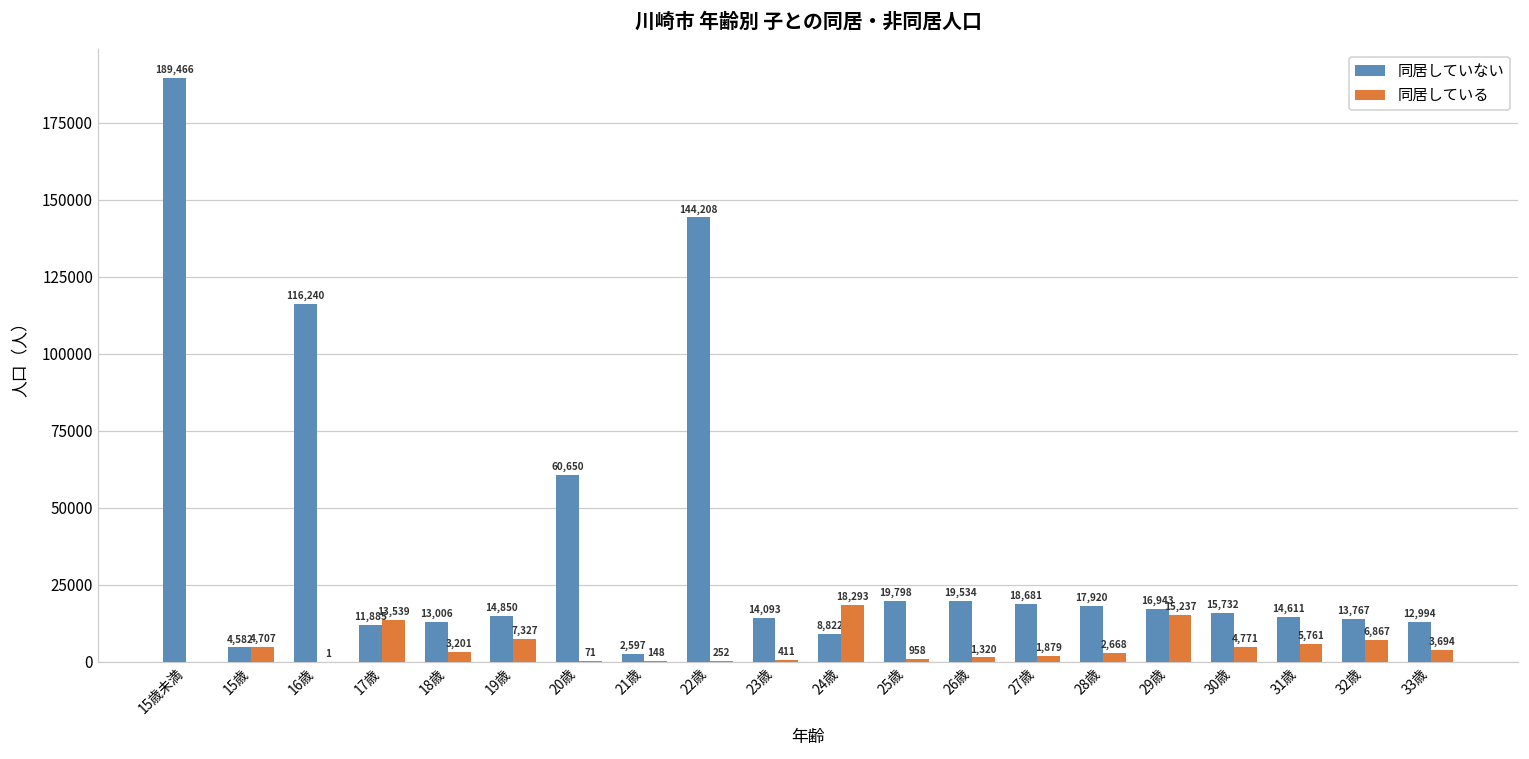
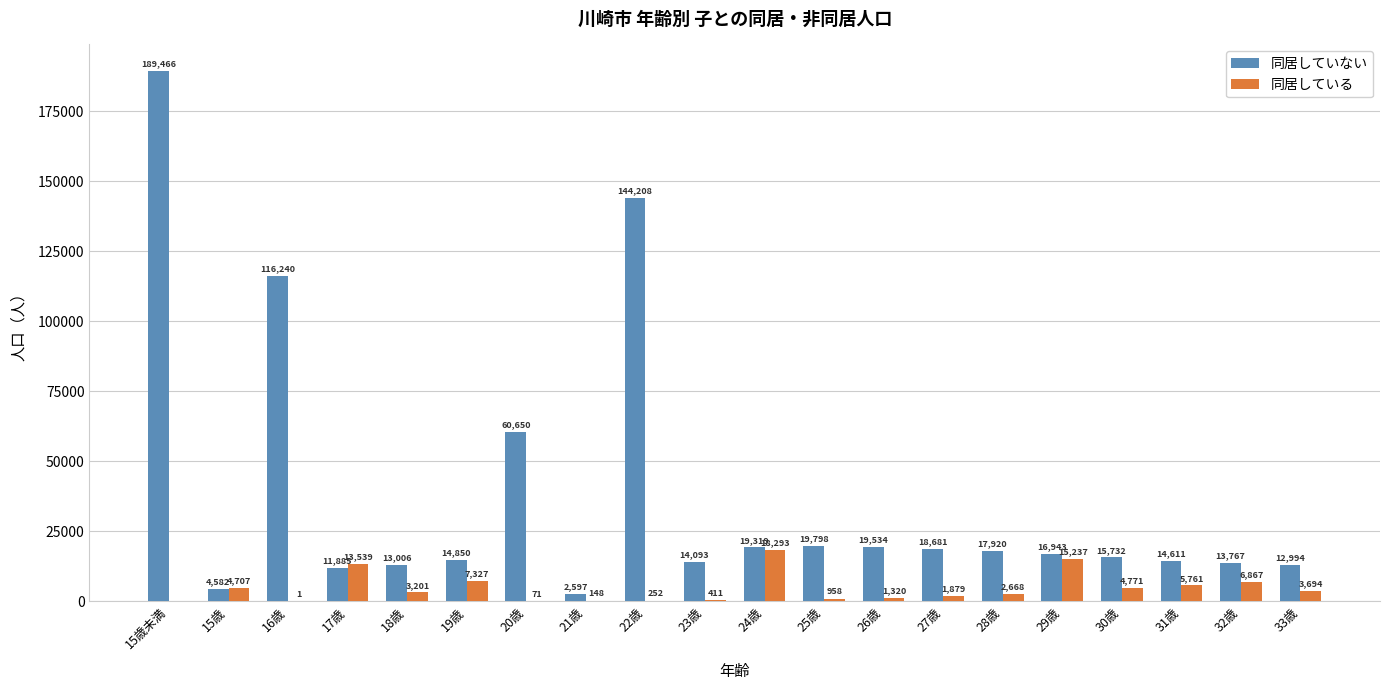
  {
    "同居していない": {
      "15歳未満": "189,466",
      "15歳": "4,582",
      "16歳": "116,240",
      "17歳": "11,885",
      "18歳": "13,006",
      "19歳": "14,850",
      "20歳": "60,650",
      "21歳": "2,597",
      "22歳": "144,208",
      "23歳": "14,093",
-     "24歳": "8,822",
+     "24歳": "19,319",
      "25歳": "19,798",
      "26歳": "19,534",
      "27歳": "18,681",
      "28歳": "17,920",
      "29歳": "16,943",
      "30歳": "15,732",
      "31歳": "14,611",
      "32歳": "13,767",
      "33歳": "12,994"
    },
    "同居している": {
      "15歳": "4,707",
      "16歳": "1",
      "17歳": "13,539",
      "18歳": "3,201",
      "19歳": "7,327",
      "20歳": "71",
      "21歳": "148",
      "22歳": "252",
      "23歳": "411",
      "25歳": "958",
      "26歳": "1,320",
      "27歳": "1,879",
      "28歳": "2,668",
      "29歳": "15,237",
      "30歳": "4,771",
      "31歳": "5,761",
      "32歳": "6,867",
      "33歳": "3,694"
    }
  }
